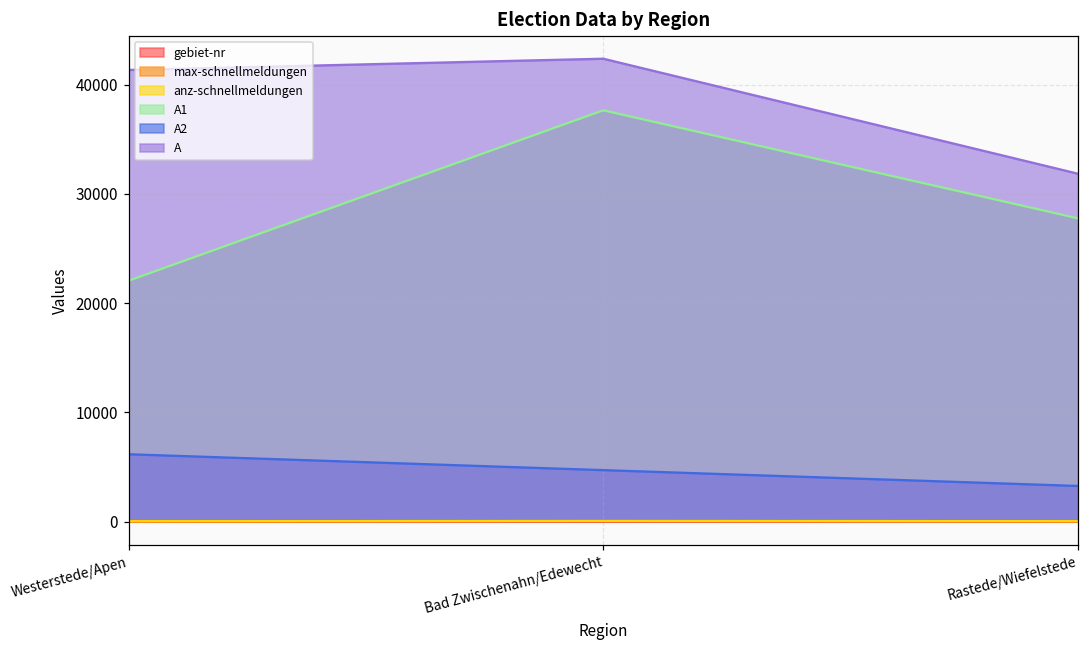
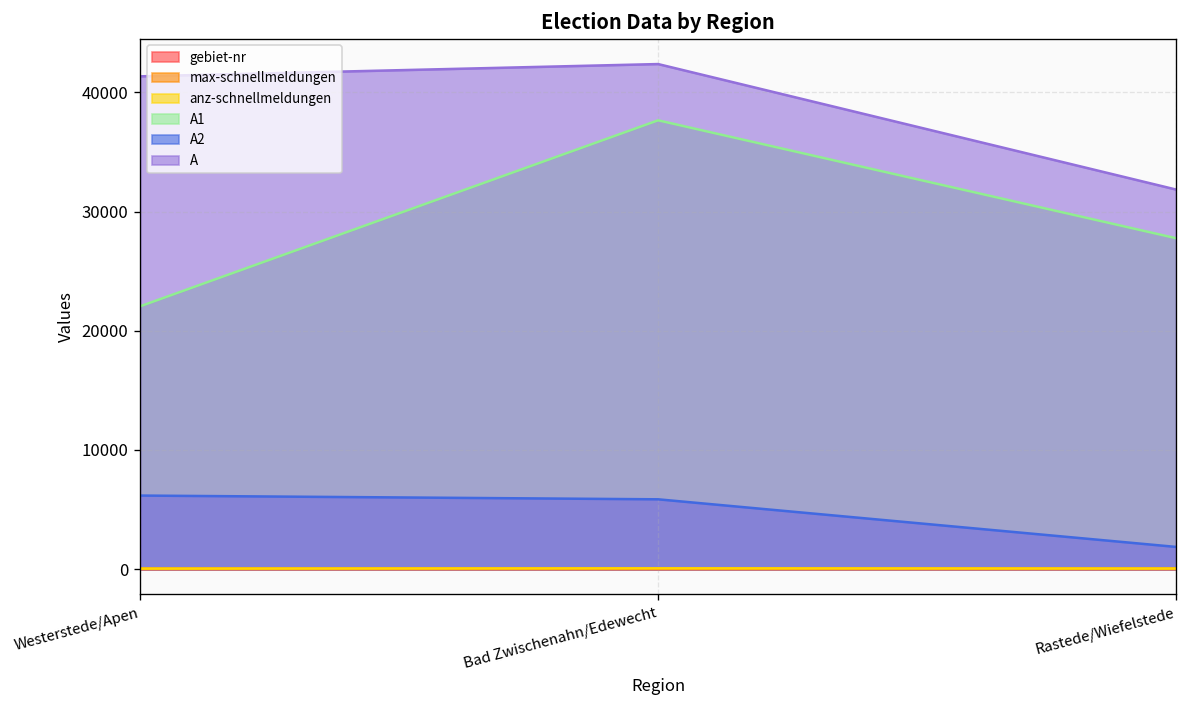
  {
    "anz-schnellmeldungen": {
      "Westerstede/Apen": 0,
      "Bad Zwischenahn/Edewecht": 0,
      "Rastede/Wiefelstede": 0
    },
    "A1": {
      "Westerstede/Apen": 22000,
      "Bad Zwischenahn/Edewecht": 38000,
      "Rastede/Wiefelstede": 28000
    },
    "A2": {
      "Westerstede/Apen": 6000,
-     "Bad Zwischenahn/Edewecht": 5000,
-     "Rastede/Wiefelstede": 3000
+     "Bad Zwischenahn/Edewecht": 6000,
+     "Rastede/Wiefelstede": 2000
    },
    "A": {
      "Westerstede/Apen": 41000,
      "Bad Zwischenahn/Edewecht": 42000,
      "Rastede/Wiefelstede": 32000
    }
  }
